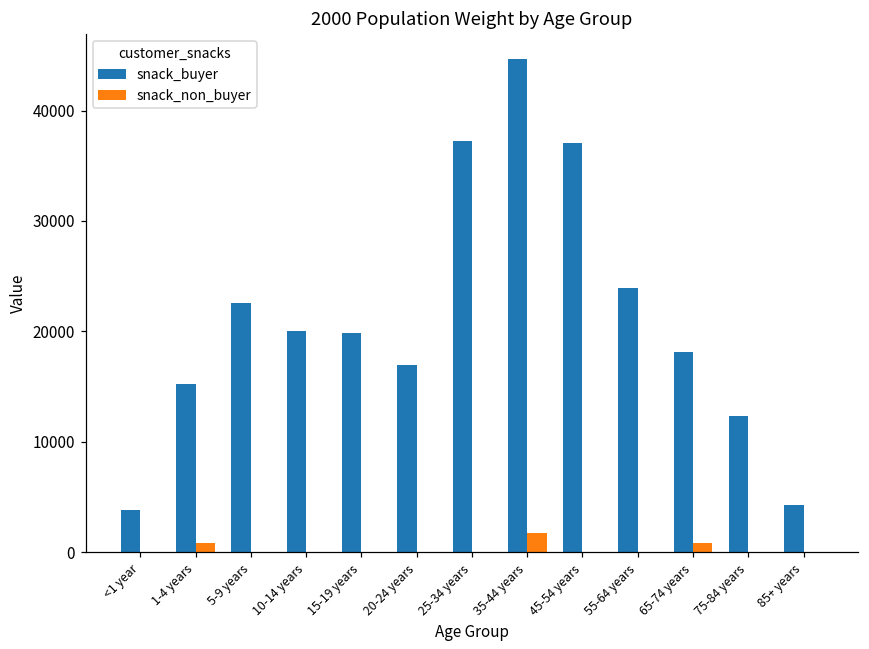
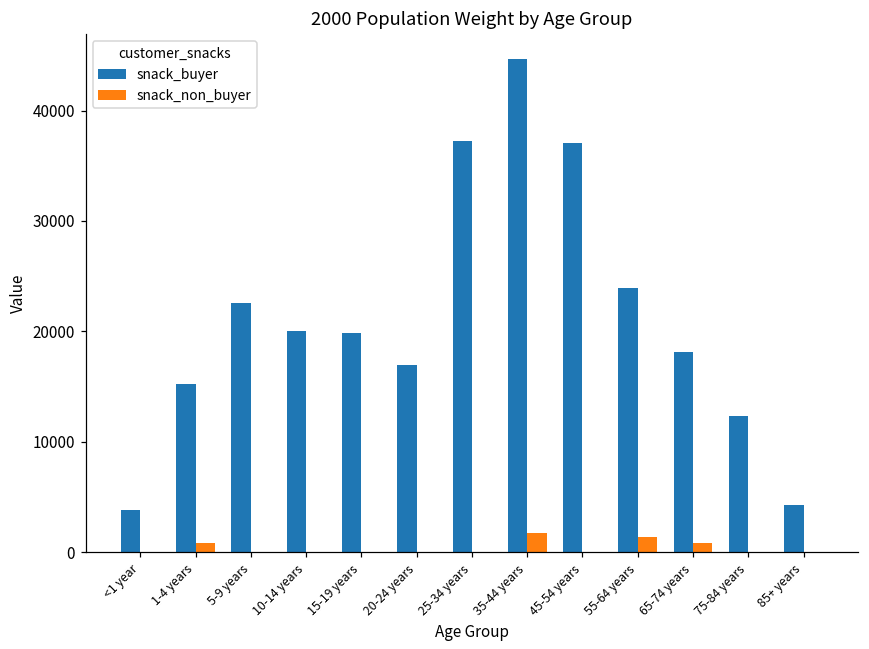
  {
    "snack_buyer": {
      "<1 year": 3800,
      "1-4 years": 15200,
      "5-9 years": 22500,
      "10-14 years": 20100,
      "15-19 years": 19800,
      "20-24 years": 17000,
      "25-34 years": 37200,
      "35-44 years": 44700,
      "45-54 years": 37000,
      "55-64 years": 24000,
      "65-74 years": 18100,
      "75-84 years": 12300,
      "85+ years": 4300
    },
    "snack_non_buyer": {
      "1-4 years": 900,
      "35-44 years": 1700,
-     "55-64 years": 0,
+     "55-64 years": 1300,
      "65-74 years": 900
    }
  }
